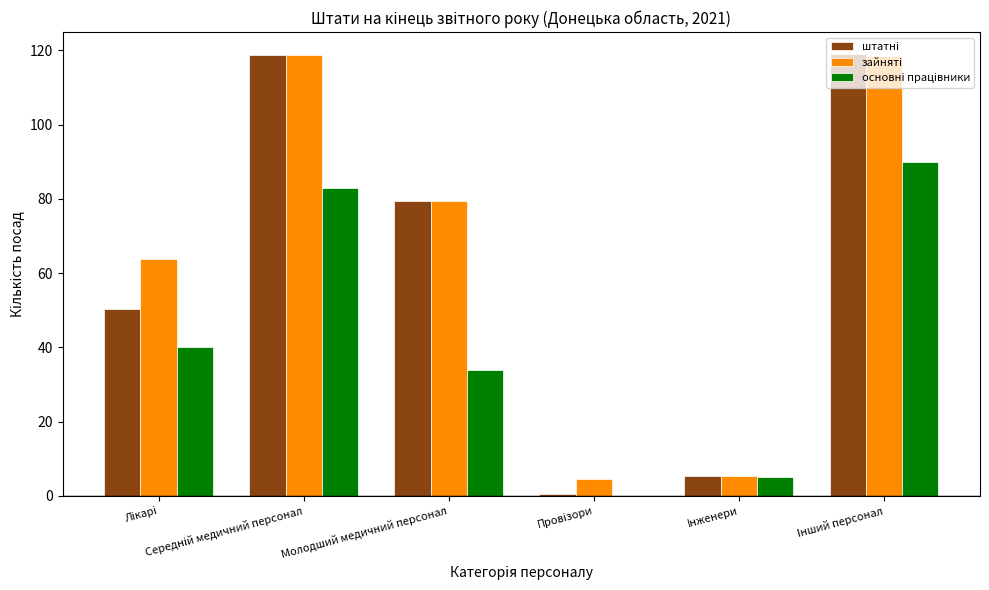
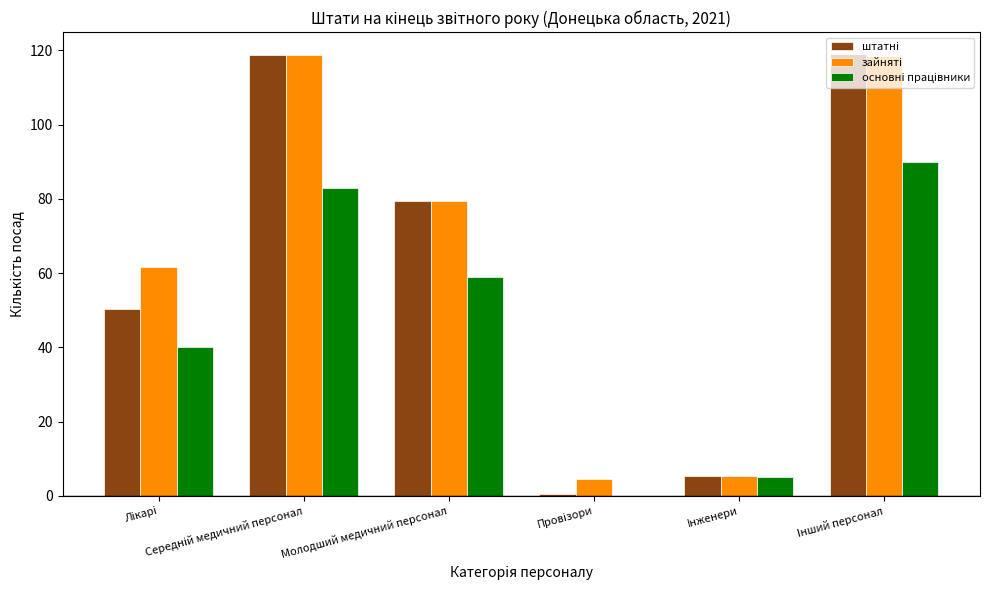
  {
    "штатні": {
      "Лікарі": 50,
      "Середній медичний персонал": 119,
      "Молодший медичний персонал": 80,
      "Інженери": 5
    },
    "зайняті": {
-     "Лікарі": 64,
+     "Лікарі": 62,
      "Середній медичний персонал": 119,
      "Молодший медичний персонал": 80,
      "Провізори": 4,
      "Інженери": 5
    },
    "основні працівники": {
      "Лікарі": 40,
      "Середній медичний персонал": 83,
-     "Молодший медичний персонал": 34,
+     "Молодший медичний персонал": 59,
      "Провізори": 0,
      "Інженери": 5,
      "Інший персонал": 90
    }
  }
